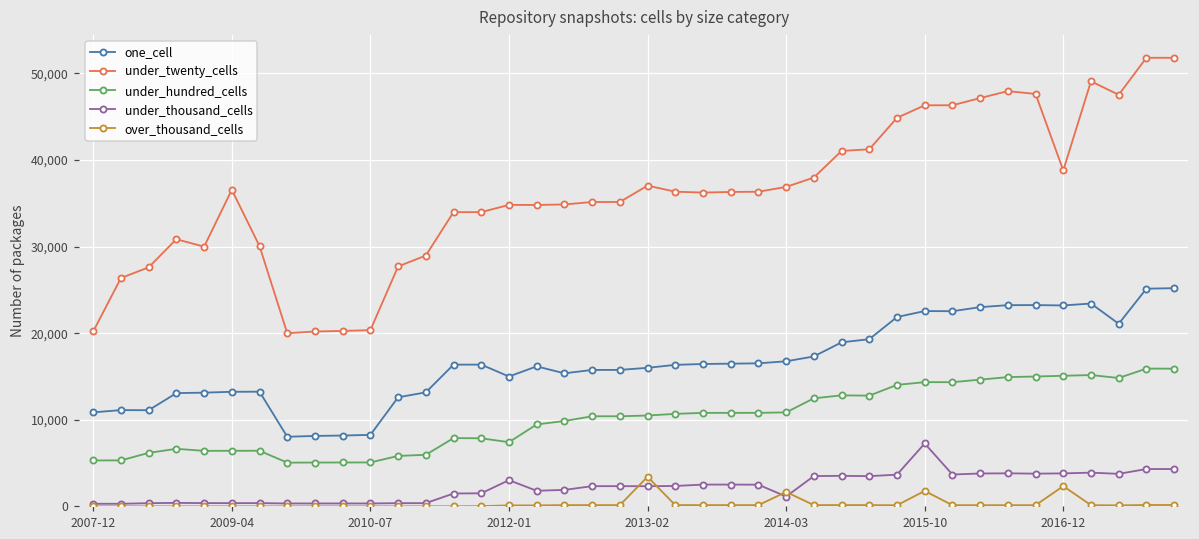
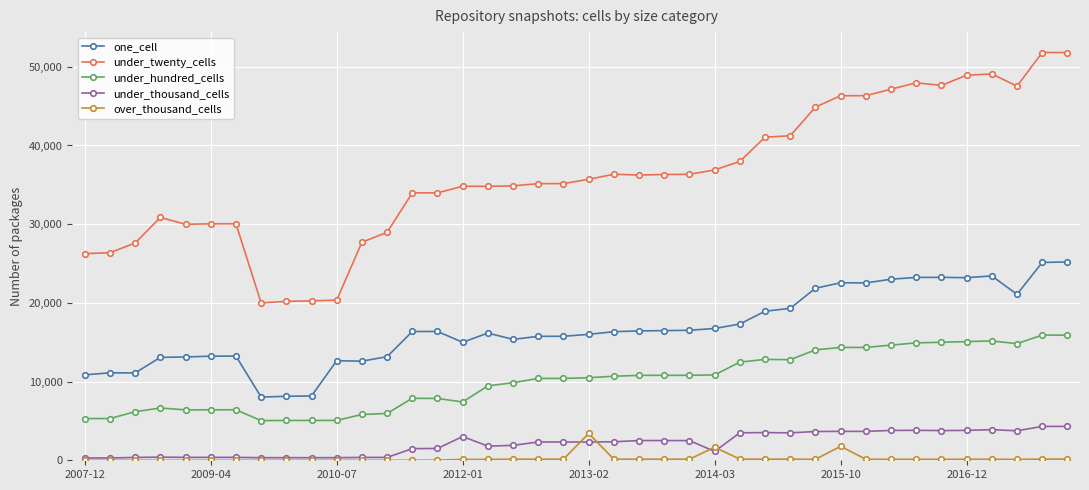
  {
    "one_cell": {
      "2007-12": "11,000",
      "2009-04": "13,000",
-     "2010-07": "8,000",
+     "2010-07": "13,000",
      "2012-01": "15,000",
      "2013-02": "16,000",
      "2014-03": "17,000",
      "2015-10": "23,000",
      "2016-12": "23,000"
    },
    "under_twenty_cells": {
-     "2007-12": "20,000",
-     "2009-04": "37,000",
+     "2007-12": "26,000",
+     "2009-04": "30,000",
      "2010-07": "20,000",
      "2012-01": "35,000",
-     "2013-02": "37,000",
+     "2013-02": "36,000",
      "2014-03": "37,000",
      "2015-10": "46,000",
-     "2016-12": "39,000"
+     "2016-12": "49,000"
    },
    "under_hundred_cells": {
      "2007-12": "5,000",
      "2009-04": "6,000",
      "2010-07": "5,000",
      "2012-01": "7,000",
      "2013-02": "10,000",
      "2014-03": "11,000",
      "2015-10": "14,000",
      "2016-12": "15,000"
    },
    "under_thousand_cells": {
      "2009-04": "0",
      "2010-07": "0",
      "2012-01": "3,000",
      "2013-02": "2,000",
      "2014-03": "1,000",
-     "2015-10": "7,000",
+     "2015-10": "4,000",
      "2016-12": "4,000"
    },
    "over_thousand_cells": {
      "2009-04": "0",
      "2010-07": "0",
      "2012-01": "0",
      "2013-02": "3,000",
      "2014-03": "2,000",
      "2015-10": "2,000",
-     "2016-12": "2,000"
+     "2016-12": "0"
    }
  }
